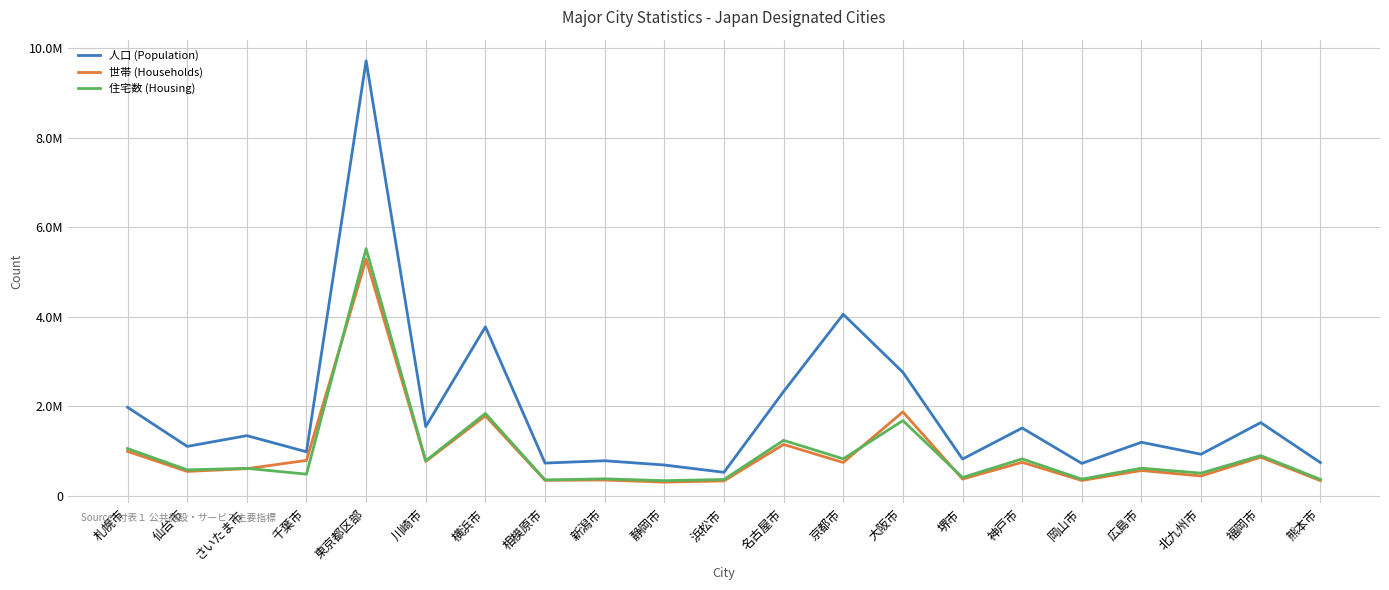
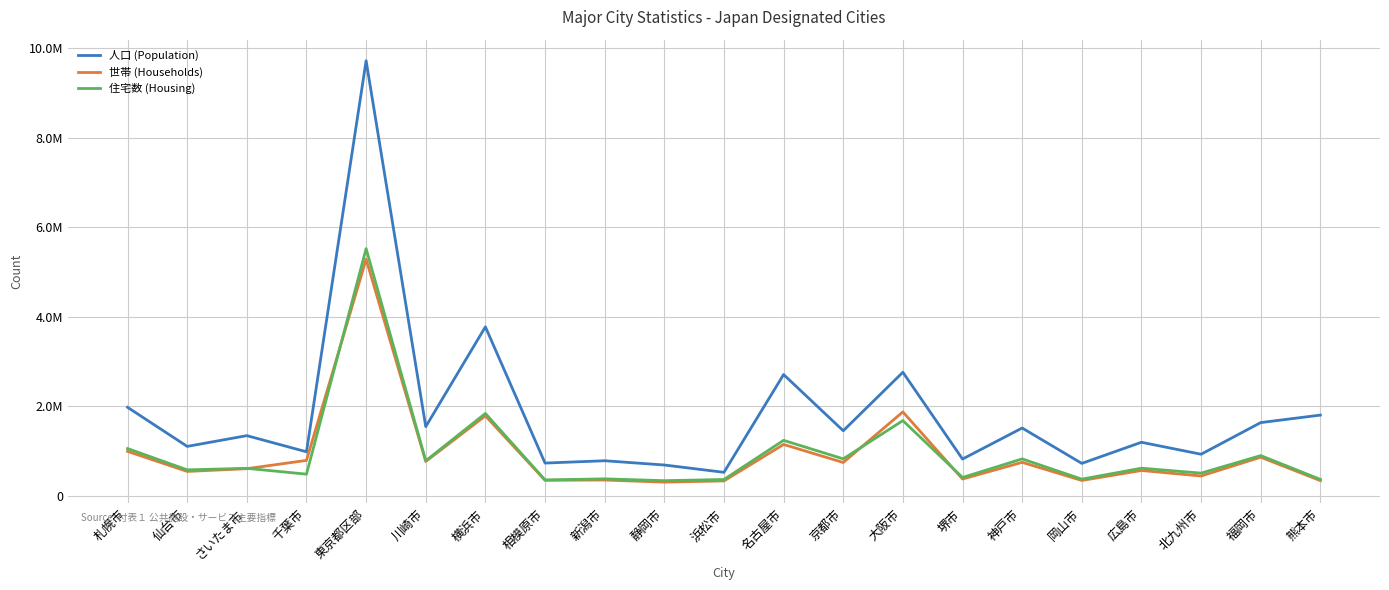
  {
    "人口 (Population)": {
      "札幌市": 2000000,
      "仙台市": 1100000,
      "さいたま市": 1300000,
      "千葉市": 1000000,
      "東京都区部": 9700000,
      "川崎市": 1500000,
      "横浜市": 3800000,
      "相模原市": 700000,
      "新潟市": 800000,
      "静岡市": 700000,
      "浜松市": 500000,
-     "名古屋市": 2300000,
-     "京都市": 4100000,
+     "名古屋市": 2700000,
+     "京都市": 1400000,
      "大阪市": 2800000,
      "堺市": 800000,
      "神戸市": 1500000,
      "岡山市": 700000,
      "広島市": 1200000,
      "北九州市": 900000,
      "福岡市": 1600000,
-     "熊本市": 700000
+     "熊本市": 1800000
    },
    "世帯 (Households)": {
      "札幌市": 1000000,
      "千葉市": 800000,
      "東京都区部": 5300000,
      "名古屋市": 1100000,
      "京都市": 700000,
      "大阪市": 1900000,
      "神戸市": 700000,
      "北九州市": 400000
    },
    "住宅数 (Housing)": {
      "札幌市": 1100000,
      "千葉市": 500000,
      "東京都区部": 5500000,
      "名古屋市": 1200000,
      "京都市": 800000,
      "大阪市": 1700000,
      "神戸市": 800000,
      "北九州市": 500000
    }
  }
